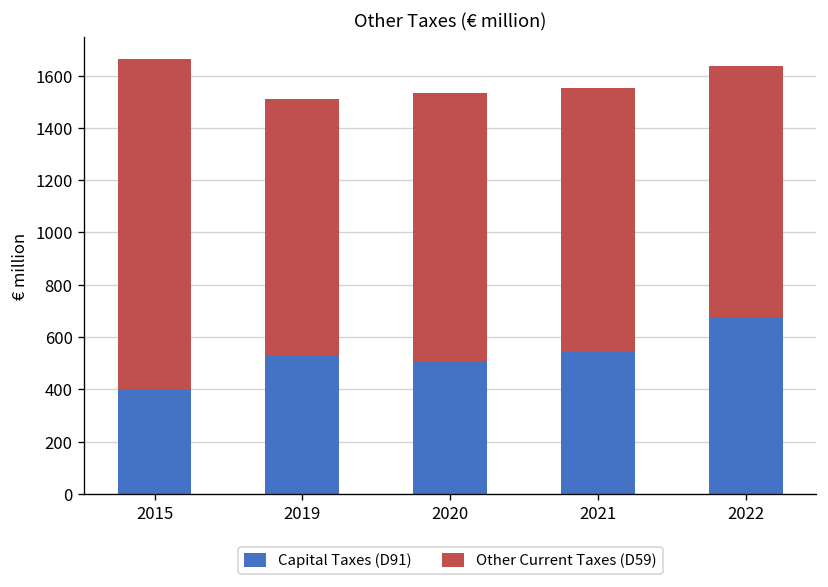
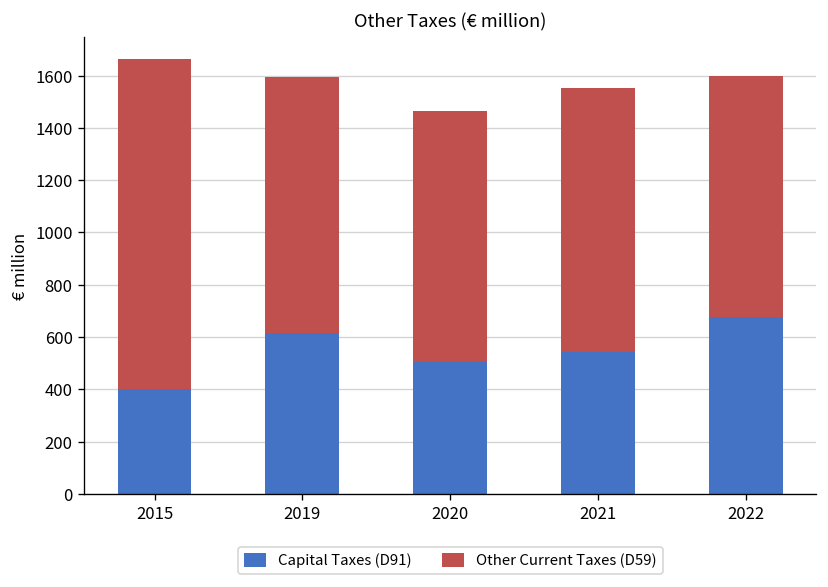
  {
    "Capital Taxes (D91)": {
      "2015": 400,
-     "2019": 530,
+     "2019": 620,
      "2020": 510,
      "2021": 540,
      "2022": 680
    },
    "Other Current Taxes (D59)": {
      "2015": 1260,
      "2019": 980,
-     "2020": 1030,
+     "2020": 960,
      "2021": 1010,
-     "2022": 960
+     "2022": 920
    }
  }
